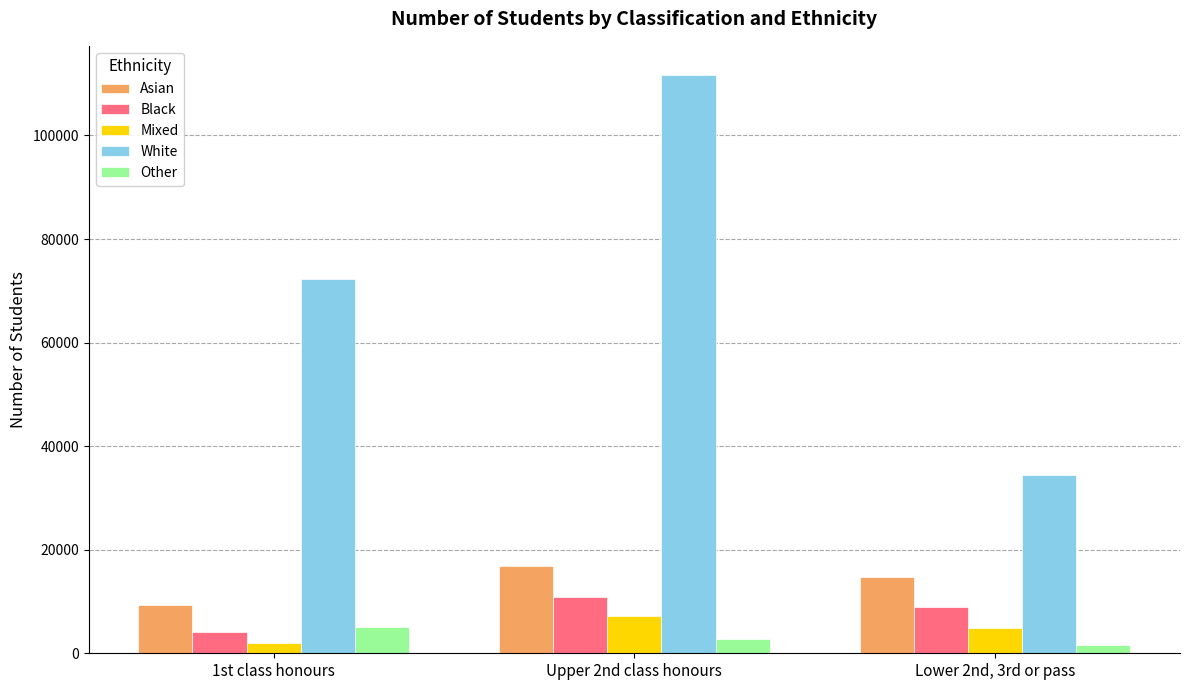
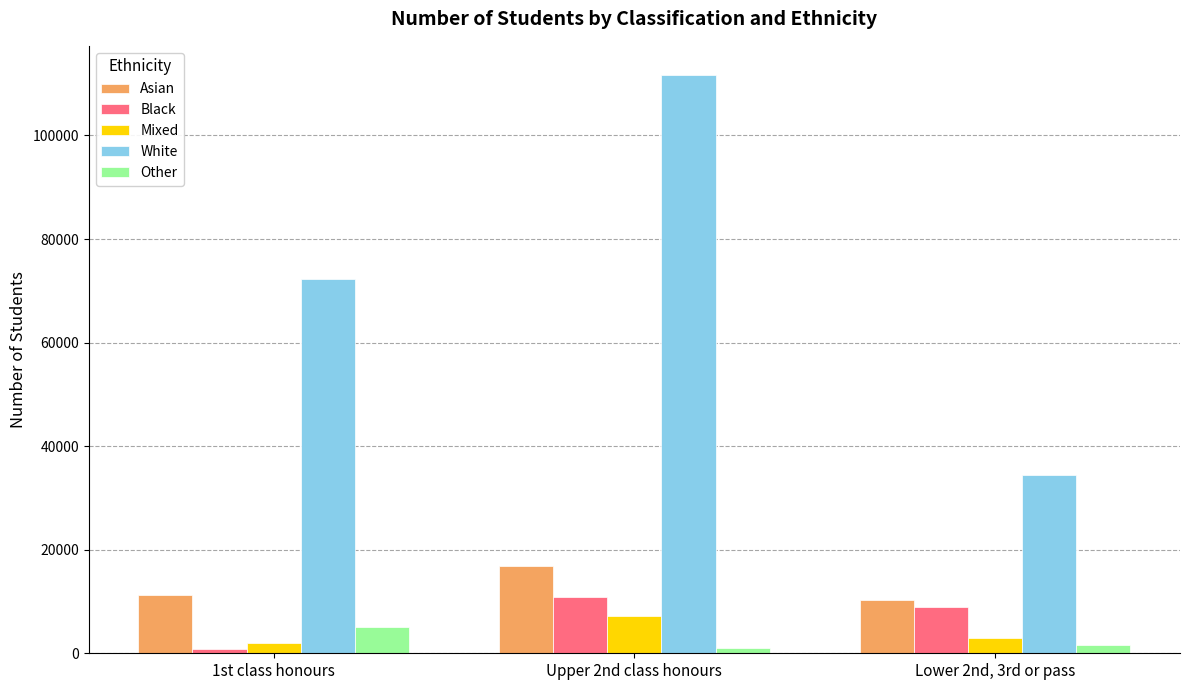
  {
    "Asian": {
-     "1st class honours": 9000,
+     "1st class honours": 11000,
      "Upper 2nd class honours": 17000,
-     "Lower 2nd, 3rd or pass": 15000
+     "Lower 2nd, 3rd or pass": 10000
    },
    "Black": {
-     "1st class honours": 4000,
+     "1st class honours": 1000,
      "Upper 2nd class honours": 11000,
      "Lower 2nd, 3rd or pass": 9000
    },
    "Mixed": {
      "1st class honours": 2000,
      "Upper 2nd class honours": 7000,
-     "Lower 2nd, 3rd or pass": 5000
+     "Lower 2nd, 3rd or pass": 3000
    },
    "White": {
      "1st class honours": 72000,
      "Upper 2nd class honours": 112000,
      "Lower 2nd, 3rd or pass": 34000
    },
    "Other": {
      "1st class honours": 5000,
-     "Upper 2nd class honours": 3000,
+     "Upper 2nd class honours": 1000,
      "Lower 2nd, 3rd or pass": 2000
    }
  }
